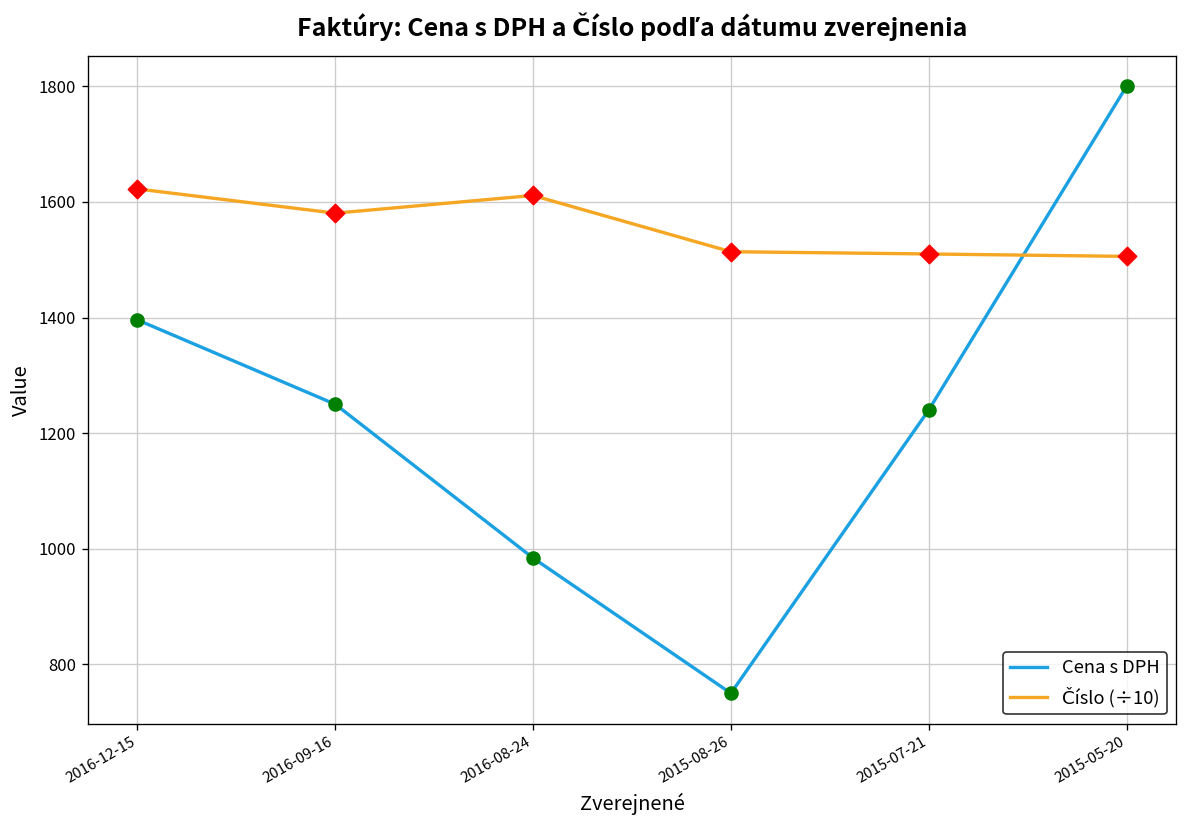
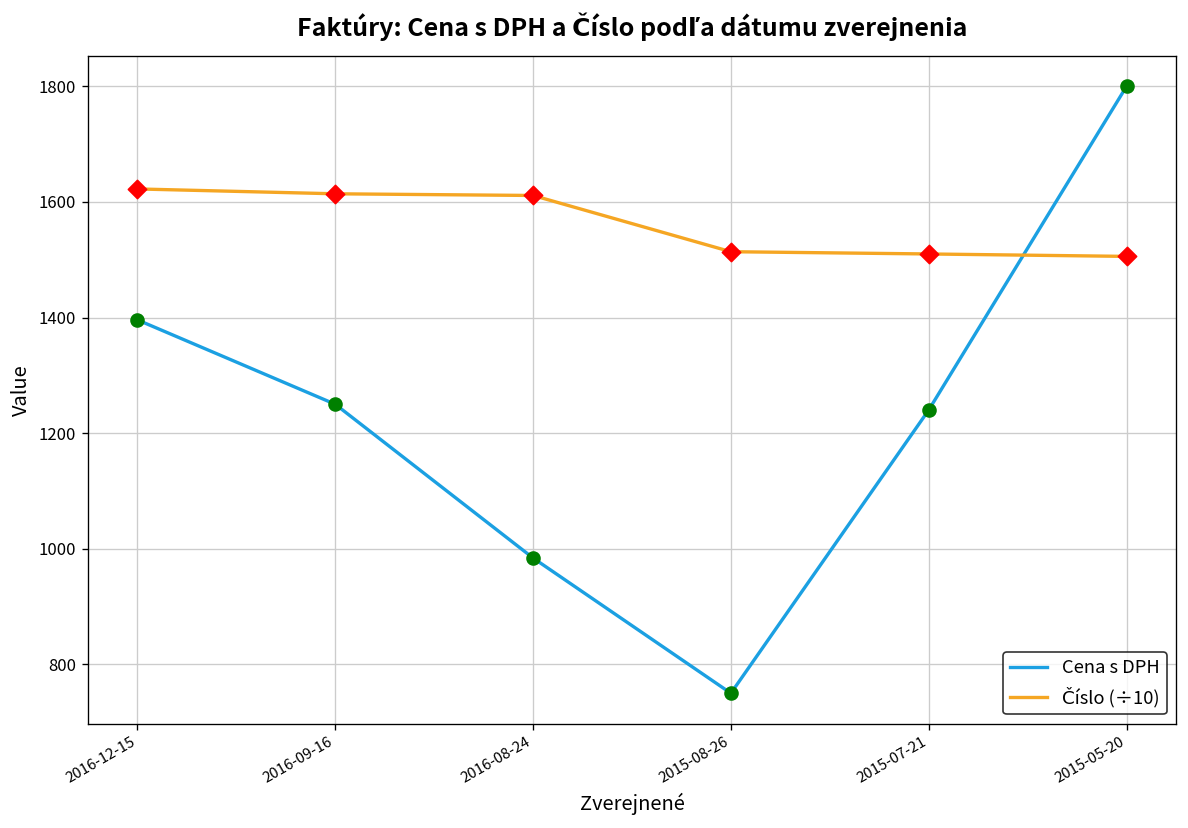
  {
    "Cena s DPH": {
      "2016-12-15": 1400,
      "2016-09-16": 1250,
      "2016-08-24": 980,
      "2015-08-26": 750,
      "2015-07-21": 1240,
      "2015-05-20": 1800
    },
    "Číslo (÷10)": {
      "2016-12-15": 1620,
-     "2016-09-16": 1580,
+     "2016-09-16": 1610,
      "2016-08-24": 1610,
      "2015-08-26": 1510,
      "2015-07-21": 1510,
      "2015-05-20": 1510
    }
  }
